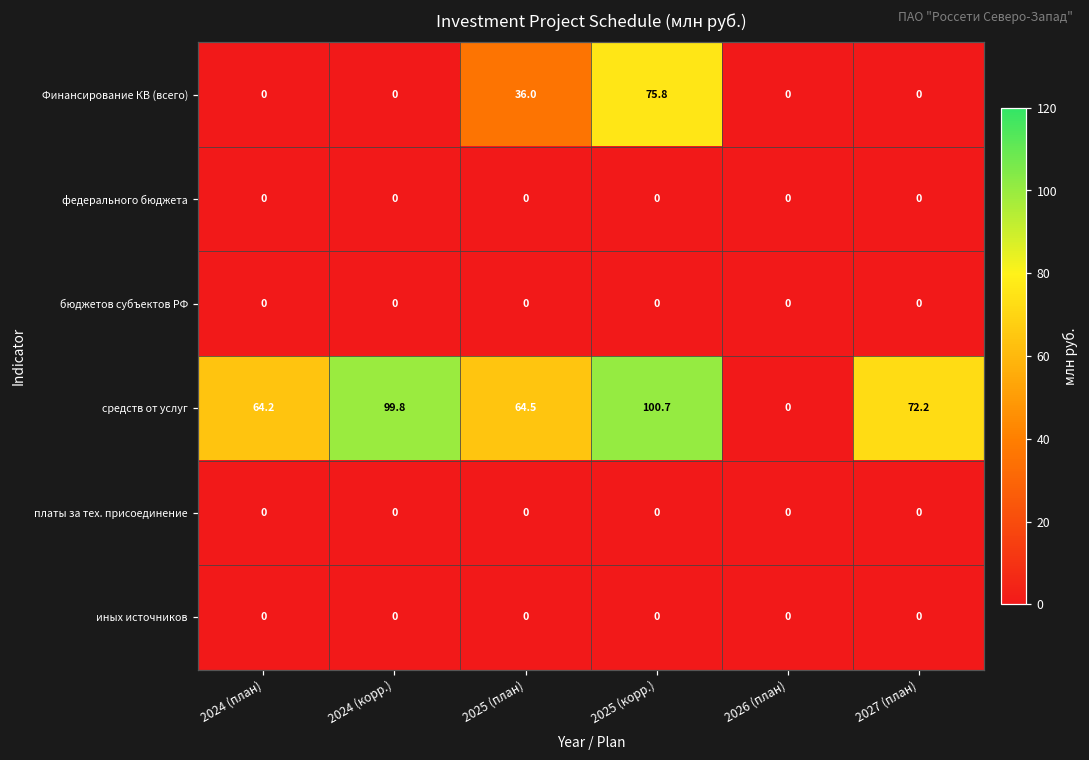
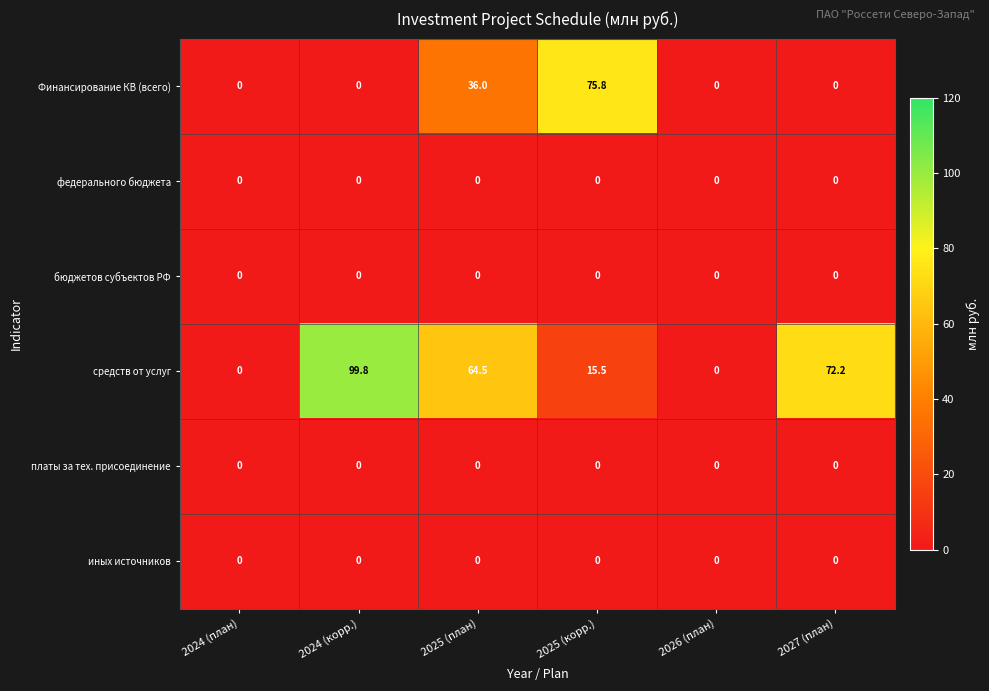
  {
    "Финансирование КВ (всего)": {
      "2024 (план)": 0,
      "2024 (корр.)": 0,
      "2025 (план)": 36.0,
      "2025 (корр.)": 75.8,
      "2026 (план)": 0,
      "2027 (план)": 0
    },
    "федерального бюджета": {
      "2024 (план)": 0,
      "2024 (корр.)": 0,
      "2025 (план)": 0,
      "2025 (корр.)": 0,
      "2026 (план)": 0,
      "2027 (план)": 0
    },
    "бюджетов субъектов РФ": {
      "2024 (план)": 0,
      "2024 (корр.)": 0,
      "2025 (план)": 0,
      "2025 (корр.)": 0,
      "2026 (план)": 0,
      "2027 (план)": 0
    },
    "средств от услуг": {
-     "2024 (план)": 64.2,
+     "2024 (план)": 0,
      "2024 (корр.)": 99.8,
      "2025 (план)": 64.5,
-     "2025 (корр.)": 100.7,
+     "2025 (корр.)": 15.5,
      "2026 (план)": 0,
      "2027 (план)": 72.2
    },
    "платы за тех. присоединение": {
      "2024 (план)": 0,
      "2024 (корр.)": 0,
      "2025 (план)": 0,
      "2025 (корр.)": 0,
      "2026 (план)": 0,
      "2027 (план)": 0
    },
    "иных источников": {
      "2024 (план)": 0,
      "2024 (корр.)": 0,
      "2025 (план)": 0,
      "2025 (корр.)": 0,
      "2026 (план)": 0,
      "2027 (план)": 0
    }
  }
